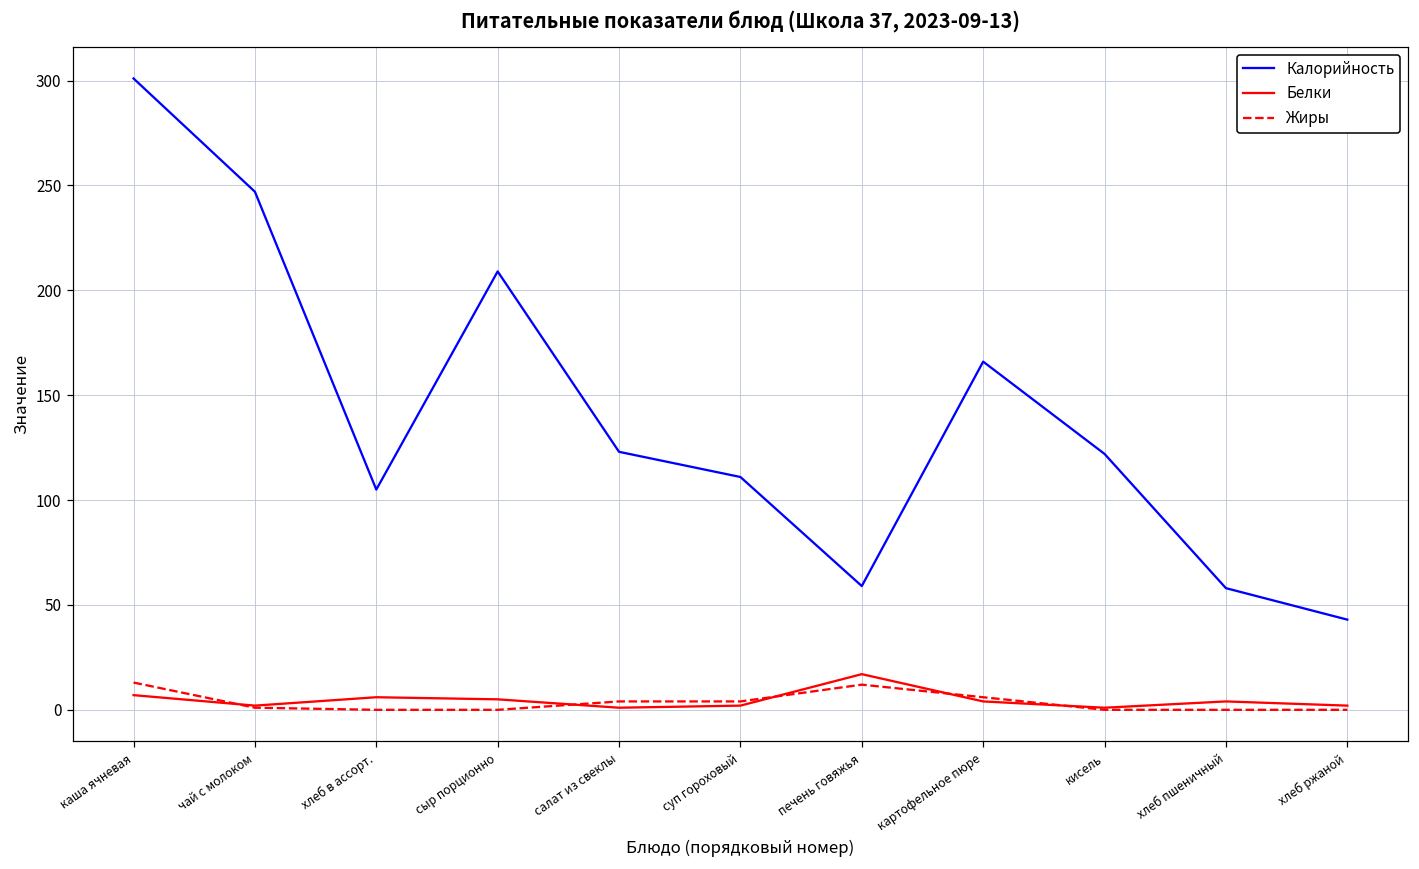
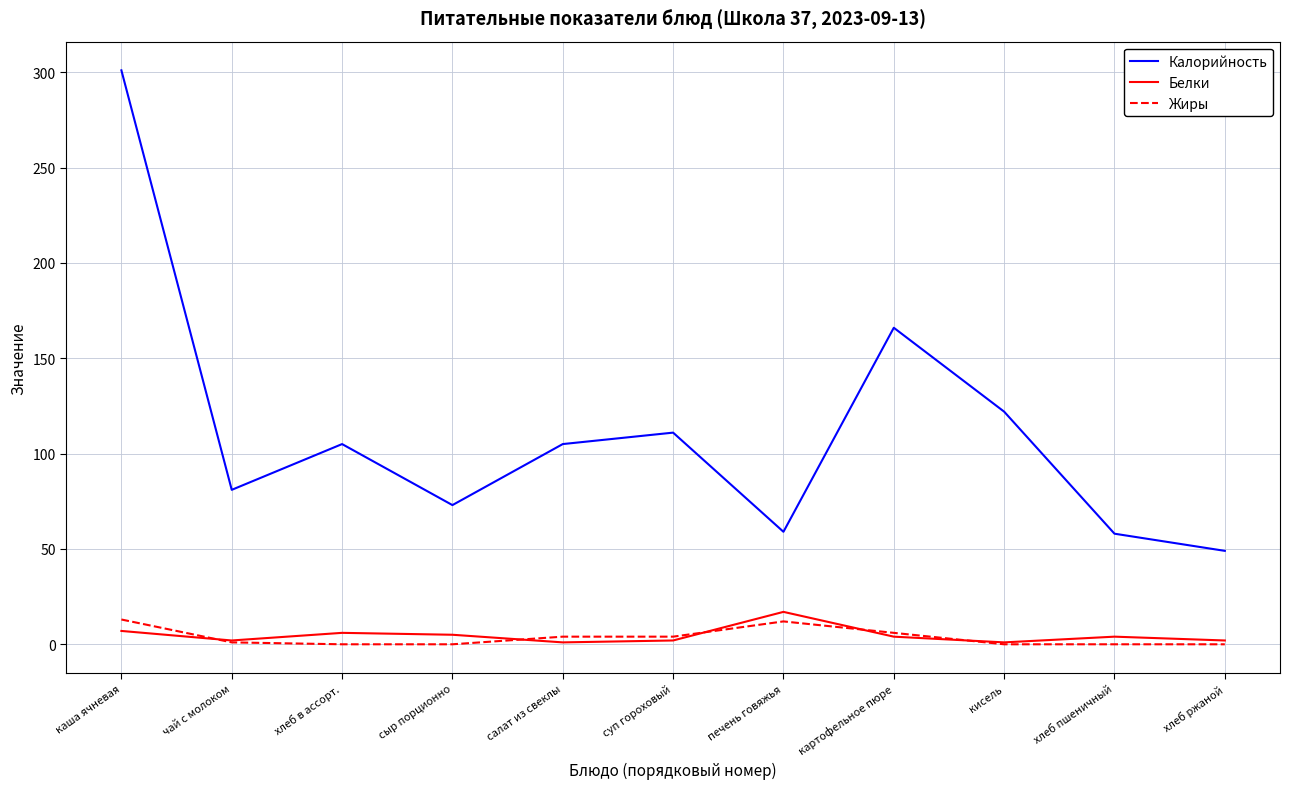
  {
    "Калорийность": {
      "каша ячневая": 301,
-     "чай с молоком": 247,
+     "чай с молоком": 81,
      "хлеб в ассорт.": 105,
-     "сыр порционно": 209,
-     "салат из свеклы": 123,
+     "сыр порционно": 73,
+     "салат из свеклы": 105,
      "суп гороховый": 111,
      "печень говяжья": 59,
      "картофельное пюре": 166,
      "кисель": 122,
      "хлеб пшеничный": 58,
-     "хлеб ржаной": 43
+     "хлеб ржаной": 49
    }
  }
